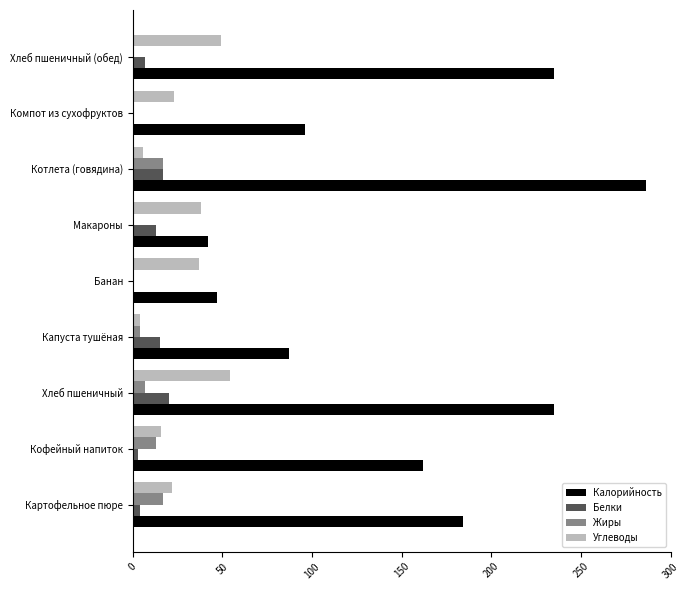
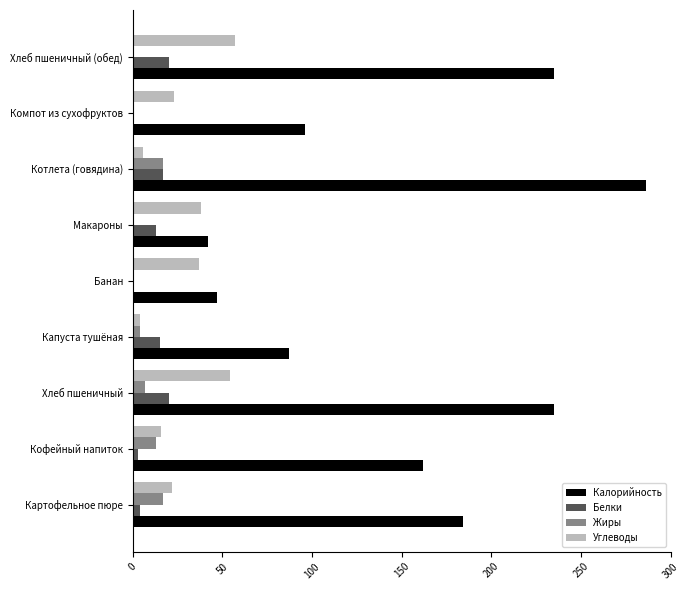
  {
    "Калорийность": {
      "Хлеб пшеничный (обед)": 235,
      "Компот из сухофруктов": 96,
      "Котлета (говядина)": 286,
      "Макароны": 42,
      "Банан": 47,
      "Капуста тушёная": 87,
      "Хлеб пшеничный": 235,
      "Кофейный напиток": 162,
      "Картофельное пюре": 184
    },
    "Белки": {
-     "Хлеб пшеничный (обед)": 7,
+     "Хлеб пшеничный (обед)": 20,
      "Компот из сухофруктов": 0,
      "Котлета (говядина)": 17,
      "Макароны": 13,
      "Банан": 0,
      "Капуста тушёная": 15,
      "Хлеб пшеничный": 20,
      "Кофейный напиток": 3,
      "Картофельное пюре": 4
    },
    "Жиры": {
      "Хлеб пшеничный (обед)": 0,
      "Компот из сухофруктов": 0,
      "Котлета (говядина)": 17,
      "Макароны": 0,
      "Банан": 0,
      "Капуста тушёная": 4,
      "Хлеб пшеничный": 7,
      "Кофейный напиток": 13,
      "Картофельное пюре": 17
    },
    "Углеводы": {
-     "Хлеб пшеничный (обед)": 49,
+     "Хлеб пшеничный (обед)": 57,
      "Компот из сухофруктов": 23,
      "Котлета (говядина)": 6,
      "Макароны": 38,
      "Банан": 37,
      "Капуста тушёная": 4,
      "Хлеб пшеничный": 54,
      "Кофейный напиток": 16,
      "Картофельное пюре": 22
    }
  }
